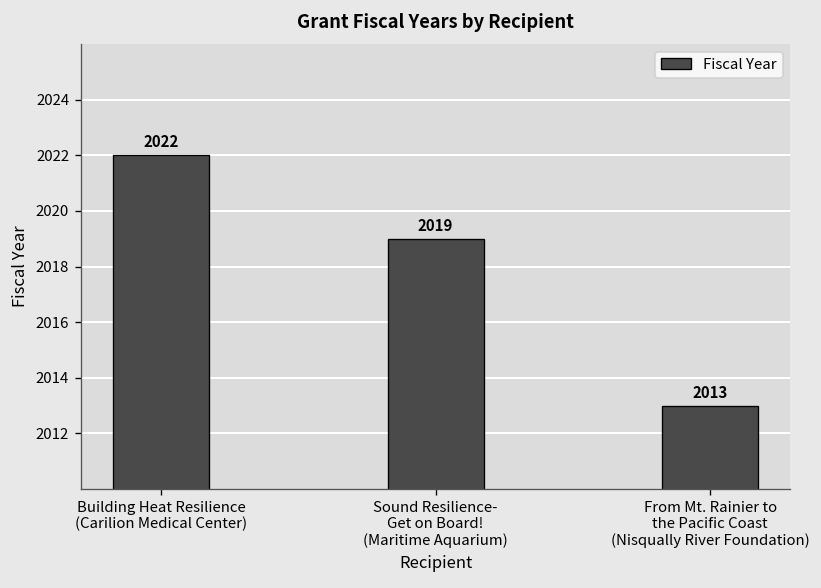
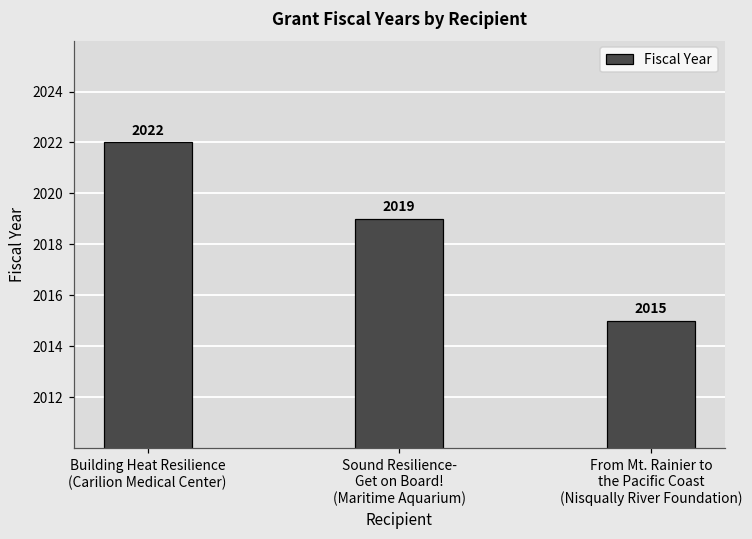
  {
    "Building Heat Resilience (Carilion Medical Center)": 2022,
    "Sound Resilience- Get on Board! (Maritime Aquarium)": 2019,
-   "From Mt. Rainier to the Pacific Coast (Nisqually River Foundation)": 2013
+   "From Mt. Rainier to the Pacific Coast (Nisqually River Foundation)": 2015
  }
